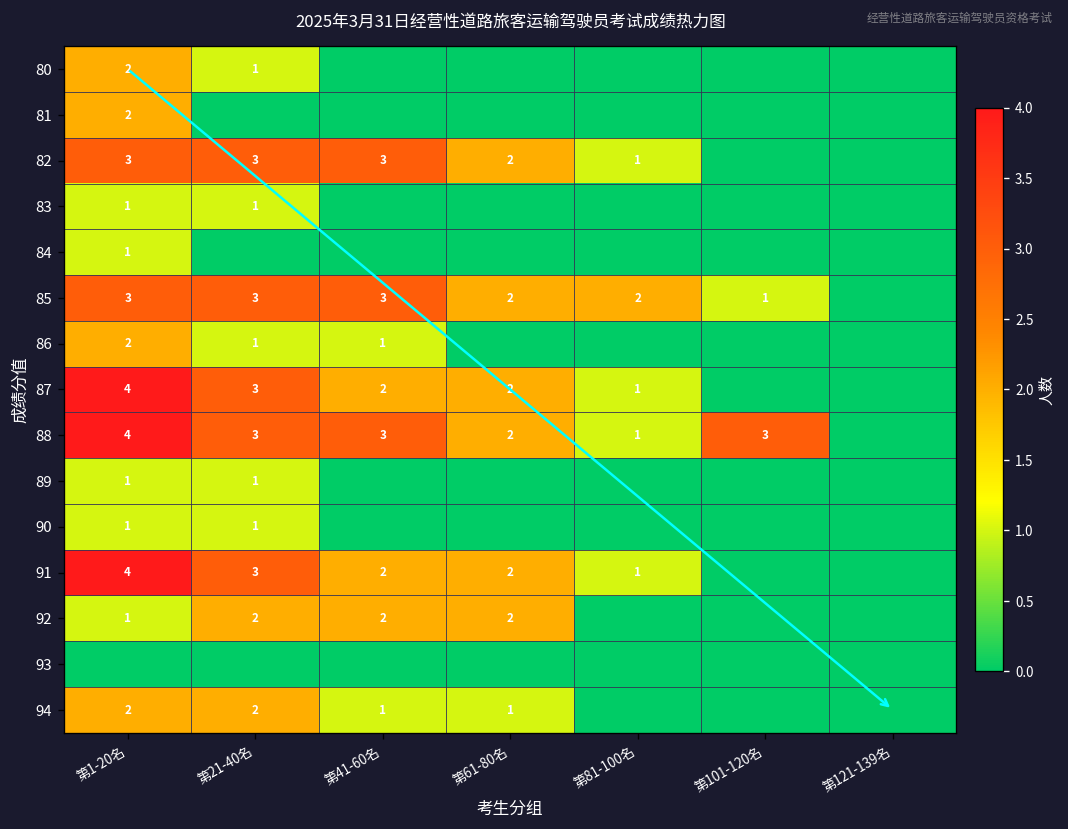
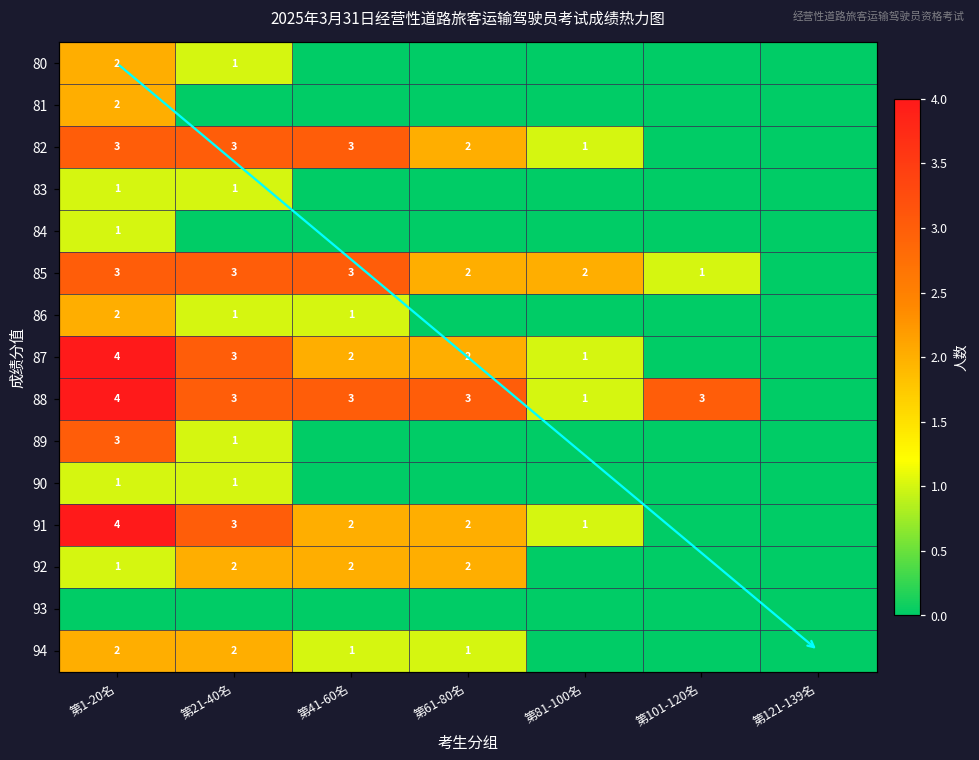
  {
    "80": {
      "第1-20名": 2,
      "第21-40名": 1
    },
    "81": {
      "第1-20名": 2
    },
    "82": {
      "第1-20名": 3,
      "第21-40名": 3,
      "第41-60名": 3,
      "第61-80名": 2,
      "第81-100名": 1
    },
    "83": {
      "第1-20名": 1,
      "第21-40名": 1
    },
    "84": {
      "第1-20名": 1
    },
    "85": {
      "第1-20名": 3,
      "第21-40名": 3,
      "第41-60名": 3,
      "第61-80名": 2,
      "第81-100名": 2,
      "第101-120名": 1
    },
    "86": {
      "第1-20名": 2,
      "第21-40名": 1,
      "第41-60名": 1
    },
    "87": {
      "第1-20名": 4,
      "第21-40名": 3,
      "第41-60名": 2,
      "第61-80名": 2,
      "第81-100名": 1
    },
    "88": {
      "第1-20名": 4,
      "第21-40名": 3,
      "第41-60名": 3,
-     "第61-80名": 2,
+     "第61-80名": 3,
      "第81-100名": 1,
      "第101-120名": 3
    },
    "89": {
-     "第1-20名": 1,
+     "第1-20名": 3,
      "第21-40名": 1
    },
    "90": {
      "第1-20名": 1,
      "第21-40名": 1
    },
    "91": {
      "第1-20名": 4,
      "第21-40名": 3,
      "第41-60名": 2,
      "第61-80名": 2,
      "第81-100名": 1
    },
    "92": {
      "第1-20名": 1,
      "第21-40名": 2,
      "第41-60名": 2,
      "第61-80名": 2
    },
    "94": {
      "第1-20名": 2,
      "第21-40名": 2,
      "第41-60名": 1,
      "第61-80名": 1
    }
  }
